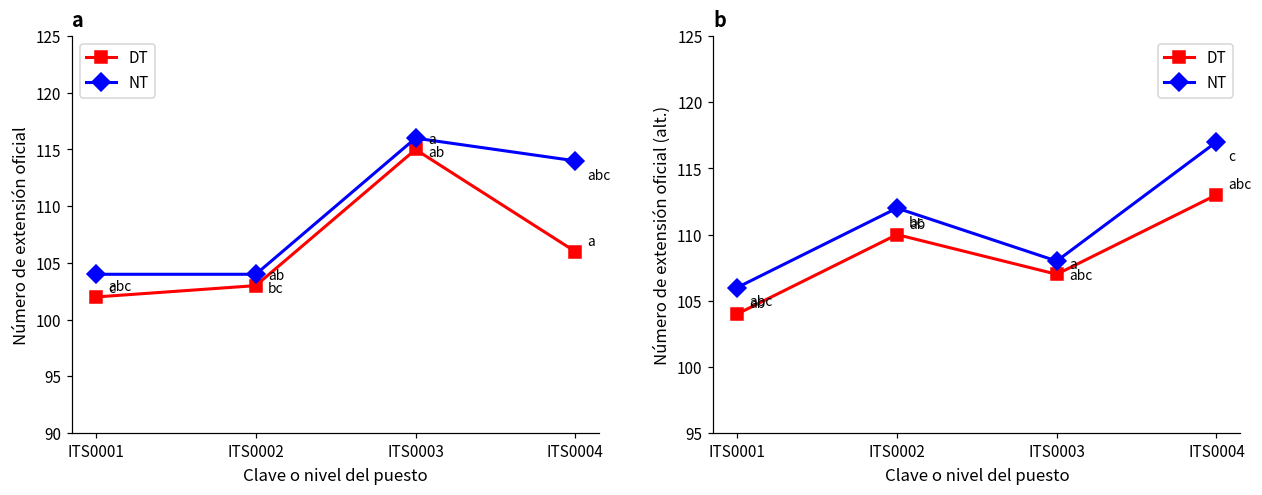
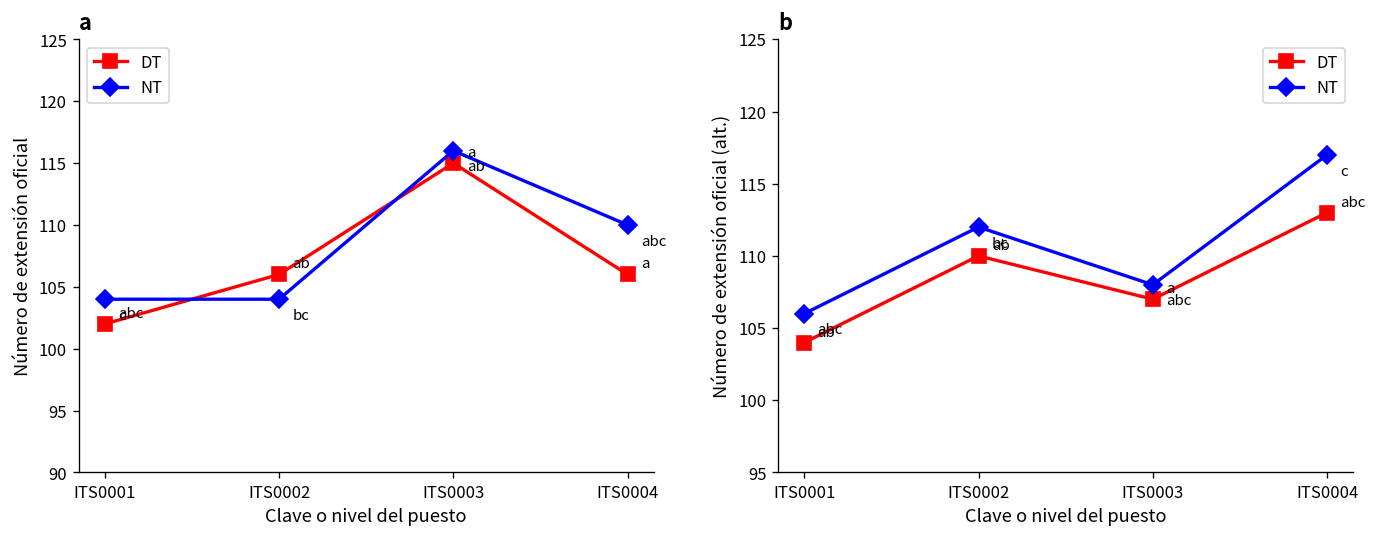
  {
    "a": {
      "DT": {
        "ITS0001": 102,
-       "ITS0002": 103,
+       "ITS0002": 106,
        "ITS0003": 115,
        "ITS0004": 106
      },
      "NT": {
        "ITS0001": 104,
        "ITS0002": 104,
        "ITS0003": 116,
-       "ITS0004": 114
+       "ITS0004": 110
      }
    },
    "b": {
      "DT": {
        "ITS0001": 104.0,
        "ITS0002": 110.0,
        "ITS0003": 107.0,
        "ITS0004": 113.0
      },
      "NT": {
        "ITS0001": 106.0,
        "ITS0002": 112.0,
        "ITS0003": 108.0,
        "ITS0004": 117.0
      }
    }
  }
